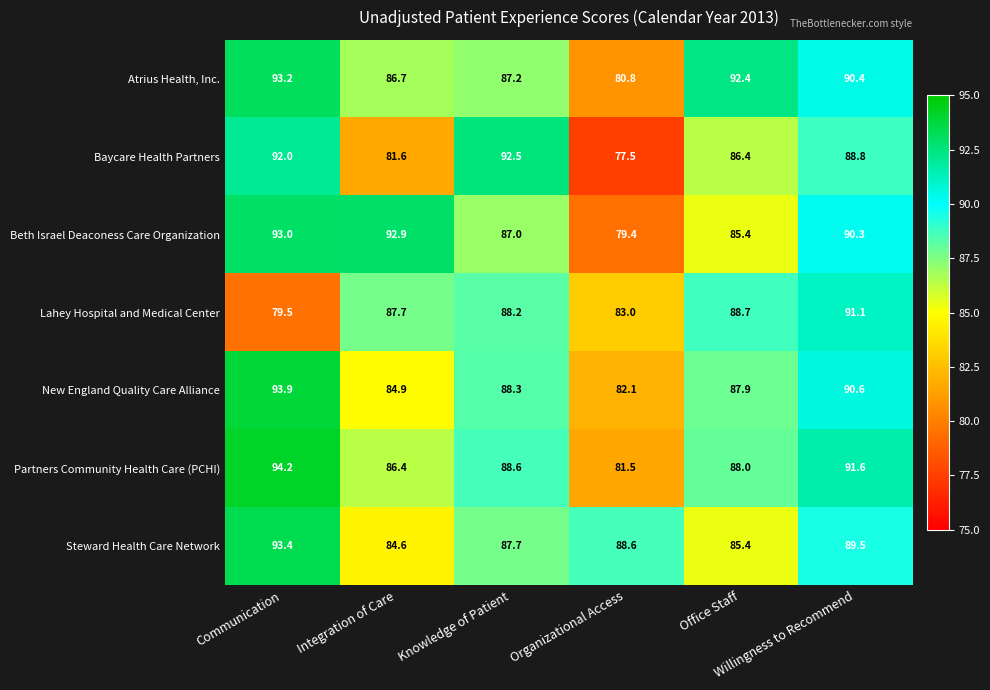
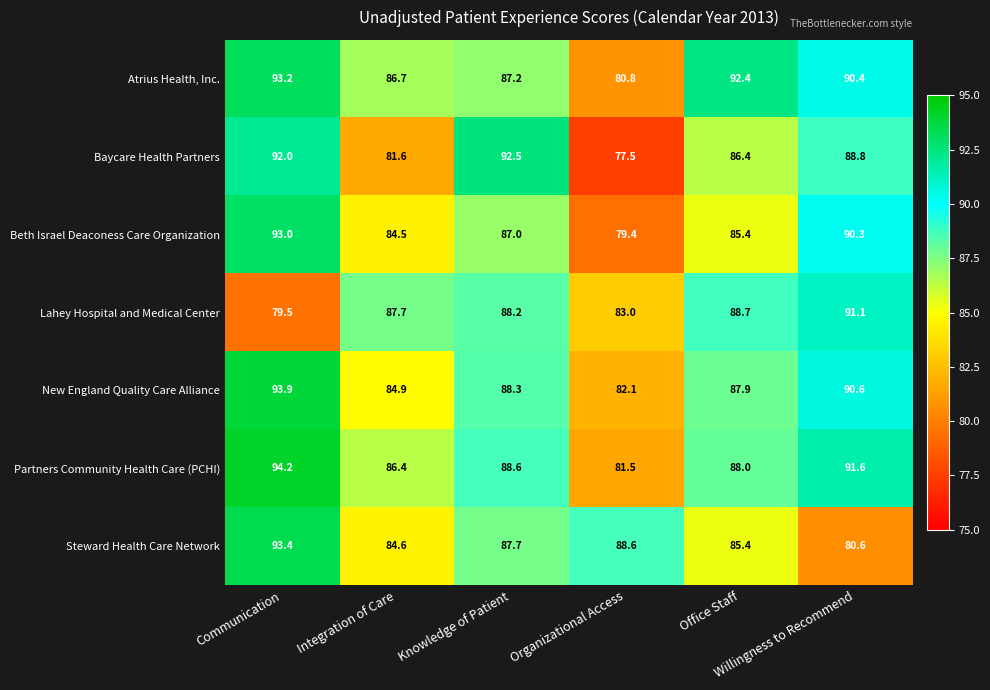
  {
    "Atrius Health, Inc.": {
      "Communication": 93.2,
      "Integration of Care": 86.7,
      "Knowledge of Patient": 87.2,
      "Organizational Access": 80.8,
      "Office Staff": 92.4,
      "Willingness to Recommend": 90.4
    },
    "Baycare Health Partners": {
      "Communication": 92.0,
      "Integration of Care": 81.6,
      "Knowledge of Patient": 92.5,
      "Organizational Access": 77.5,
      "Office Staff": 86.4,
      "Willingness to Recommend": 88.8
    },
    "Beth Israel Deaconess Care Organization": {
      "Communication": 93.0,
-     "Integration of Care": 92.9,
+     "Integration of Care": 84.5,
      "Knowledge of Patient": 87.0,
      "Organizational Access": 79.4,
      "Office Staff": 85.4,
      "Willingness to Recommend": 90.3
    },
    "Lahey Hospital and Medical Center": {
      "Communication": 79.5,
      "Integration of Care": 87.7,
      "Knowledge of Patient": 88.2,
      "Organizational Access": 83.0,
      "Office Staff": 88.7,
      "Willingness to Recommend": 91.1
    },
    "New England Quality Care Alliance": {
      "Communication": 93.9,
      "Integration of Care": 84.9,
      "Knowledge of Patient": 88.3,
      "Organizational Access": 82.1,
      "Office Staff": 87.9,
      "Willingness to Recommend": 90.6
    },
    "Partners Community Health Care (PCHI)": {
      "Communication": 94.2,
      "Integration of Care": 86.4,
      "Knowledge of Patient": 88.6,
      "Organizational Access": 81.5,
      "Office Staff": 88.0,
      "Willingness to Recommend": 91.6
    },
    "Steward Health Care Network": {
      "Communication": 93.4,
      "Integration of Care": 84.6,
      "Knowledge of Patient": 87.7,
      "Organizational Access": 88.6,
      "Office Staff": 85.4,
-     "Willingness to Recommend": 89.5
+     "Willingness to Recommend": 80.6
    }
  }
